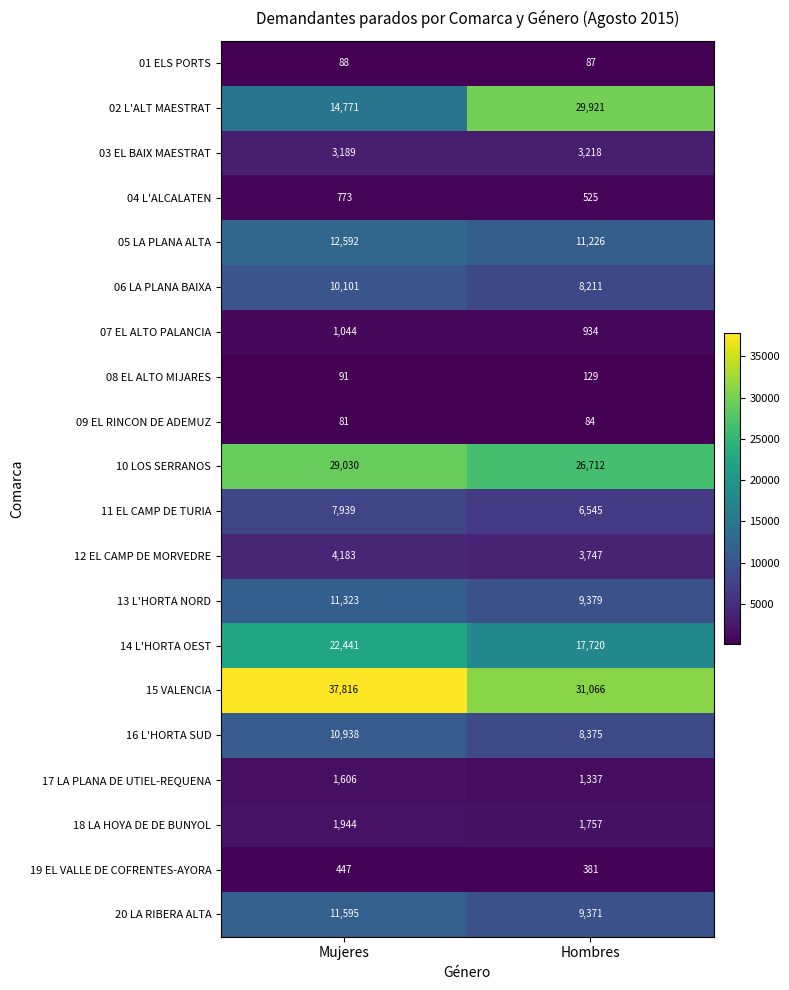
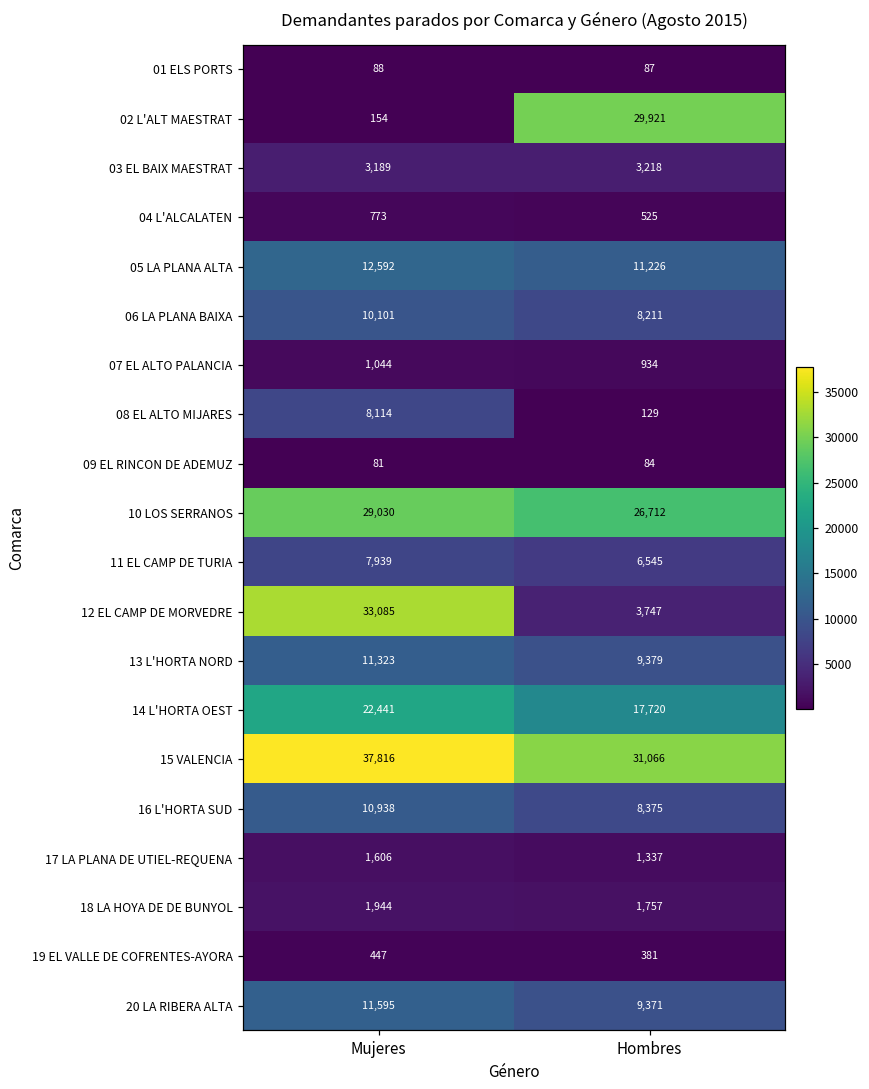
  {
    "01 ELS PORTS": {
      "Mujeres": "88",
      "Hombres": "87"
    },
    "02 L'ALT MAESTRAT": {
-     "Mujeres": "14,771",
+     "Mujeres": "154",
      "Hombres": "29,921"
    },
    "03 EL BAIX MAESTRAT": {
      "Mujeres": "3,189",
      "Hombres": "3,218"
    },
    "04 L'ALCALATEN": {
      "Mujeres": "773",
      "Hombres": "525"
    },
    "05 LA PLANA ALTA": {
      "Mujeres": "12,592",
      "Hombres": "11,226"
    },
    "06 LA PLANA BAIXA": {
      "Mujeres": "10,101",
      "Hombres": "8,211"
    },
    "07 EL ALTO PALANCIA": {
      "Mujeres": "1,044",
      "Hombres": "934"
    },
    "08 EL ALTO MIJARES": {
-     "Mujeres": "91",
+     "Mujeres": "8,114",
      "Hombres": "129"
    },
    "09 EL RINCON DE ADEMUZ": {
      "Mujeres": "81",
      "Hombres": "84"
    },
    "10 LOS SERRANOS": {
      "Mujeres": "29,030",
      "Hombres": "26,712"
    },
    "11 EL CAMP DE TURIA": {
      "Mujeres": "7,939",
      "Hombres": "6,545"
    },
    "12 EL CAMP DE MORVEDRE": {
-     "Mujeres": "4,183",
+     "Mujeres": "33,085",
      "Hombres": "3,747"
    },
    "13 L'HORTA NORD": {
      "Mujeres": "11,323",
      "Hombres": "9,379"
    },
    "14 L'HORTA OEST": {
      "Mujeres": "22,441",
      "Hombres": "17,720"
    },
    "15 VALENCIA": {
      "Mujeres": "37,816",
      "Hombres": "31,066"
    },
    "16 L'HORTA SUD": {
      "Mujeres": "10,938",
      "Hombres": "8,375"
    },
    "17 LA PLANA DE UTIEL-REQUENA": {
      "Mujeres": "1,606",
      "Hombres": "1,337"
    },
    "18 LA HOYA DE DE BUNYOL": {
      "Mujeres": "1,944",
      "Hombres": "1,757"
    },
    "19 EL VALLE DE COFRENTES-AYORA": {
      "Mujeres": "447",
      "Hombres": "381"
    },
    "20 LA RIBERA ALTA": {
      "Mujeres": "11,595",
      "Hombres": "9,371"
    }
  }
